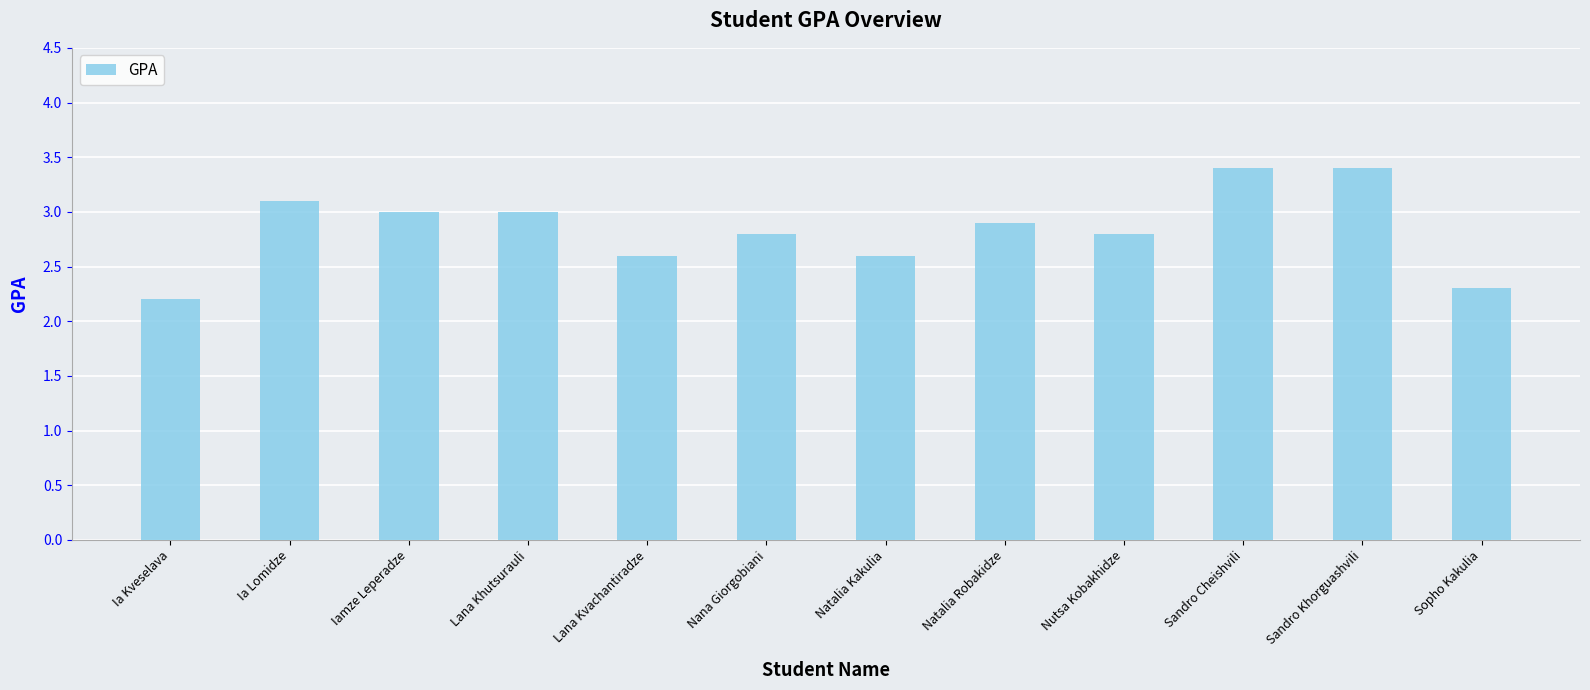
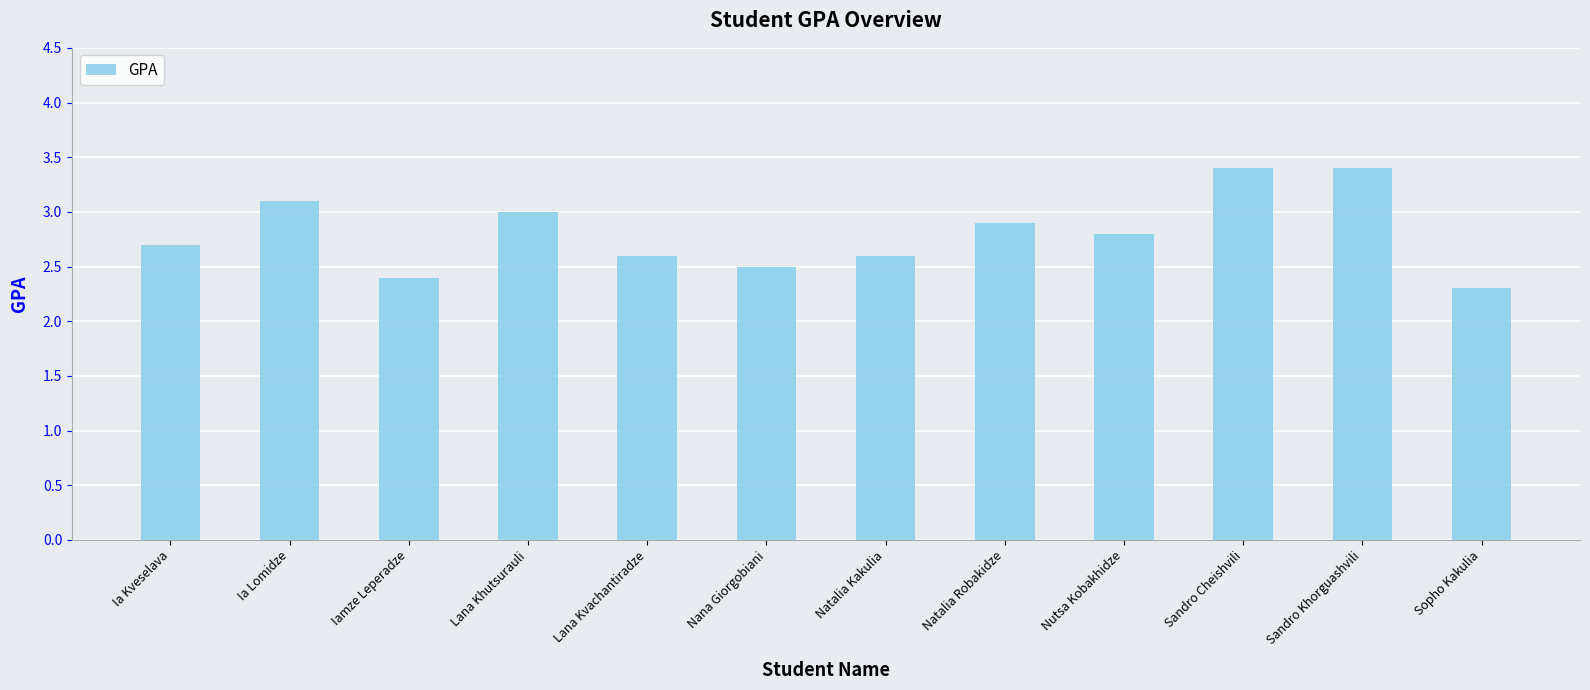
  {
-   "Ia Kveselava": 2.2,
+   "Ia Kveselava": 2.7,
    "Ia Lomidze": 3.1,
-   "Iamze Leperadze": 3.0,
+   "Iamze Leperadze": 2.4,
    "Lana Khutsurauli": 3.0,
    "Lana Kvachantiradze": 2.6,
-   "Nana Giorgobiani": 2.8,
+   "Nana Giorgobiani": 2.5,
    "Natalia Kakulia": 2.6,
    "Natalia Robakidze": 2.9,
    "Nutsa Kobakhidze": 2.8,
    "Sandro Cheishvili": 3.4,
    "Sandro Khorguashvili": 3.4,
    "Sopho Kakulia": 2.3
  }
